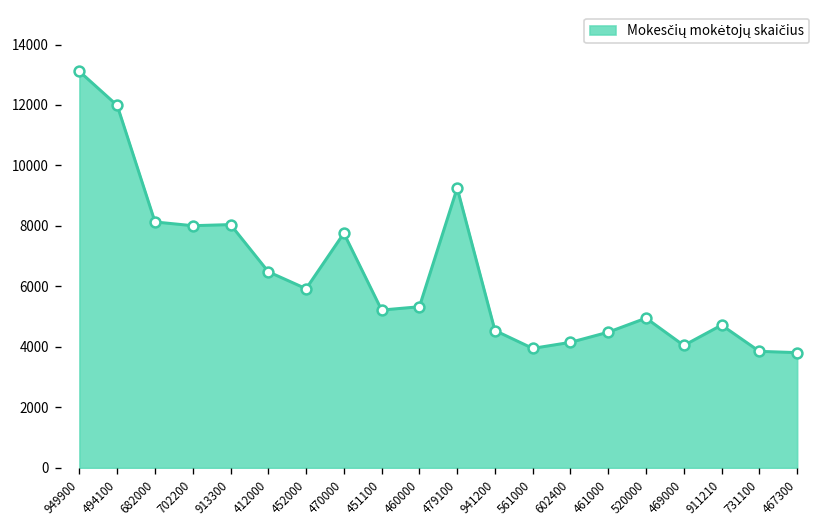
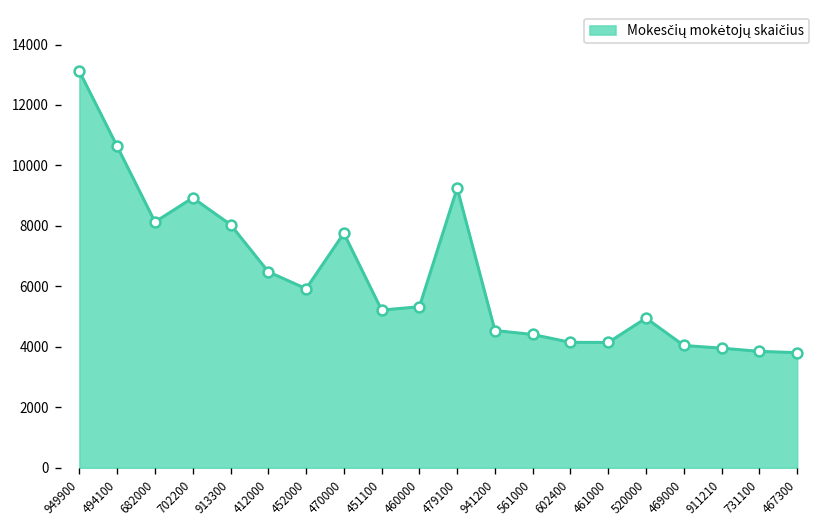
  {
    "949900": 13100,
-   "494100": 12000,
+   "494100": 10600,
    "682000": 8100,
-   "702200": 8000,
+   "702200": 8900,
    "913300": 8000,
    "412000": 6500,
    "452000": 5900,
    "470000": 7800,
    "451100": 5200,
    "460000": 5300,
    "479100": 9300,
    "941200": 4500,
-   "561000": 4000,
+   "561000": 4400,
    "602400": 4200,
-   "461000": 4500,
+   "461000": 4100,
    "520000": 5000,
    "469000": 4000,
-   "911210": 4700,
+   "911210": 4000,
    "731100": 3900,
    "467300": 3800
  }
